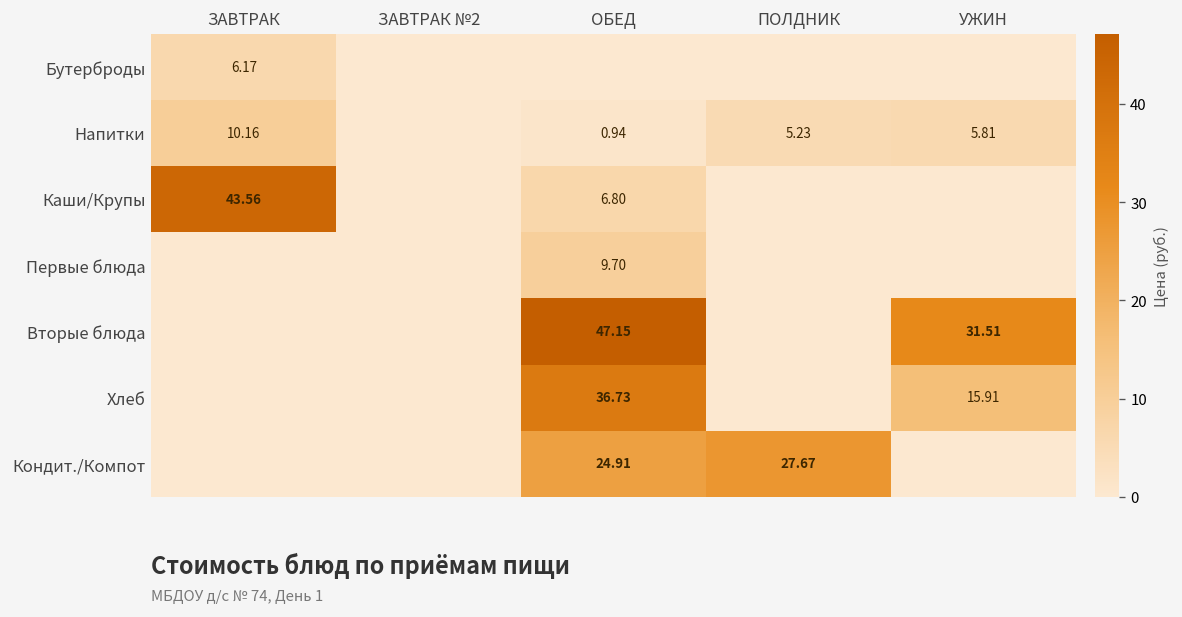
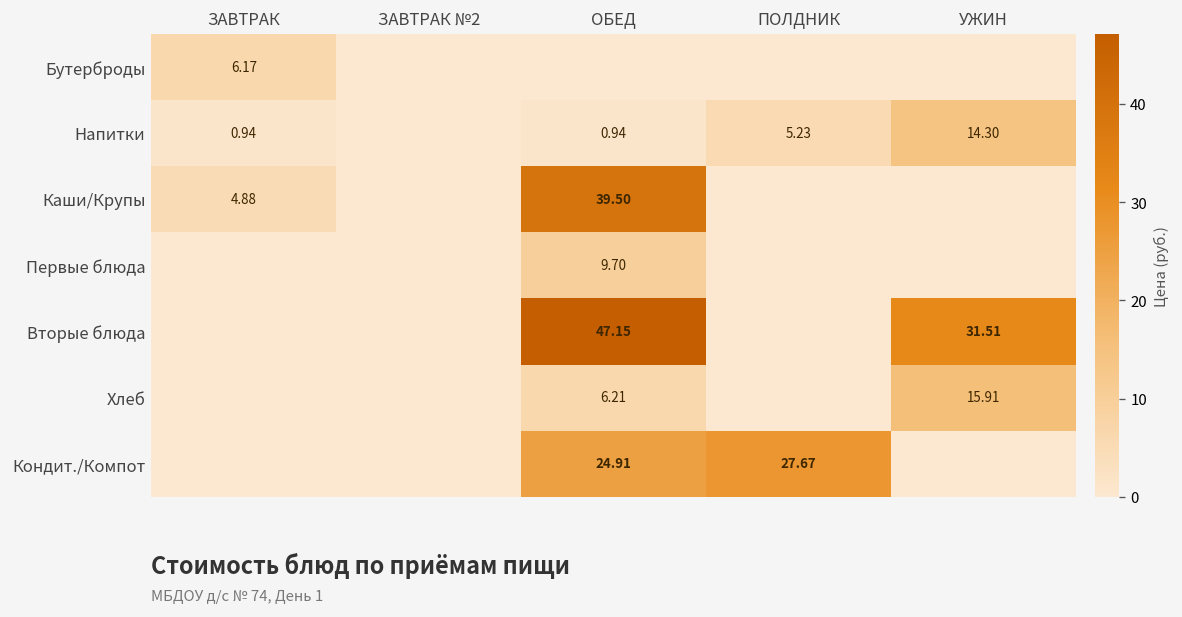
  {
    "Бутерброды": {
      "ЗАВТРАК": 6.17
    },
    "Напитки": {
-     "ЗАВТРАК": 10.16,
+     "ЗАВТРАК": 0.94,
      "ОБЕД": 0.94,
      "ПОЛДНИК": 5.23,
-     "УЖИН": 5.81
+     "УЖИН": 14.30
    },
    "Каши/Крупы": {
-     "ЗАВТРАК": 43.56,
-     "ОБЕД": 6.80
+     "ЗАВТРАК": 4.88,
+     "ОБЕД": 39.50
    },
    "Первые блюда": {
      "ОБЕД": 9.70
    },
    "Вторые блюда": {
      "ОБЕД": 47.15,
      "УЖИН": 31.51
    },
    "Хлеб": {
-     "ОБЕД": 36.73,
+     "ОБЕД": 6.21,
      "УЖИН": 15.91
    },
    "Кондит./Компот": {
      "ОБЕД": 24.91,
      "ПОЛДНИК": 27.67
    }
  }
